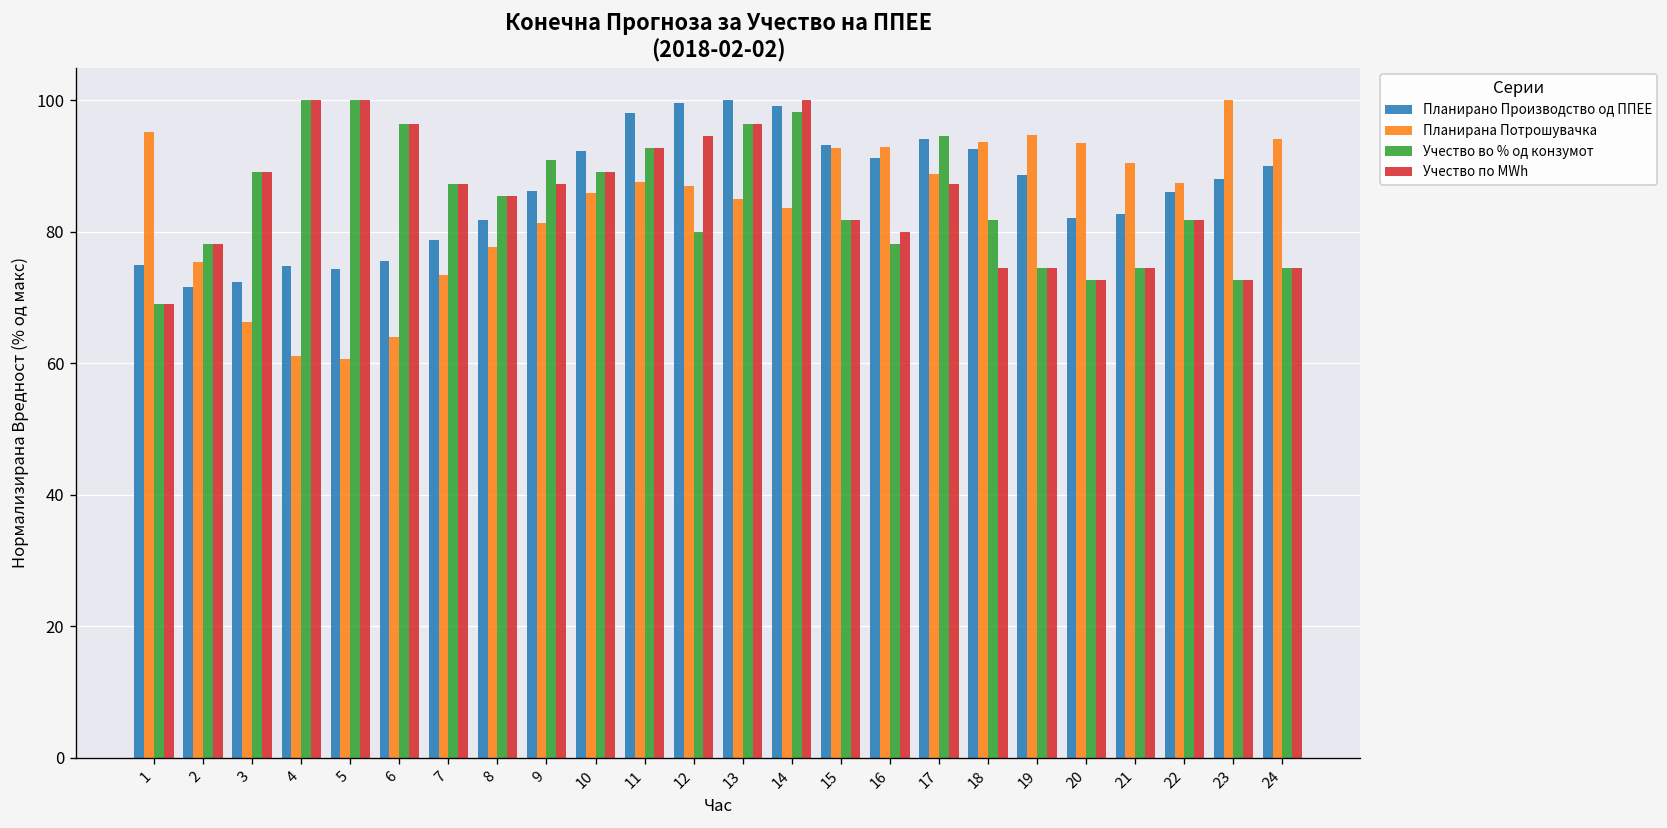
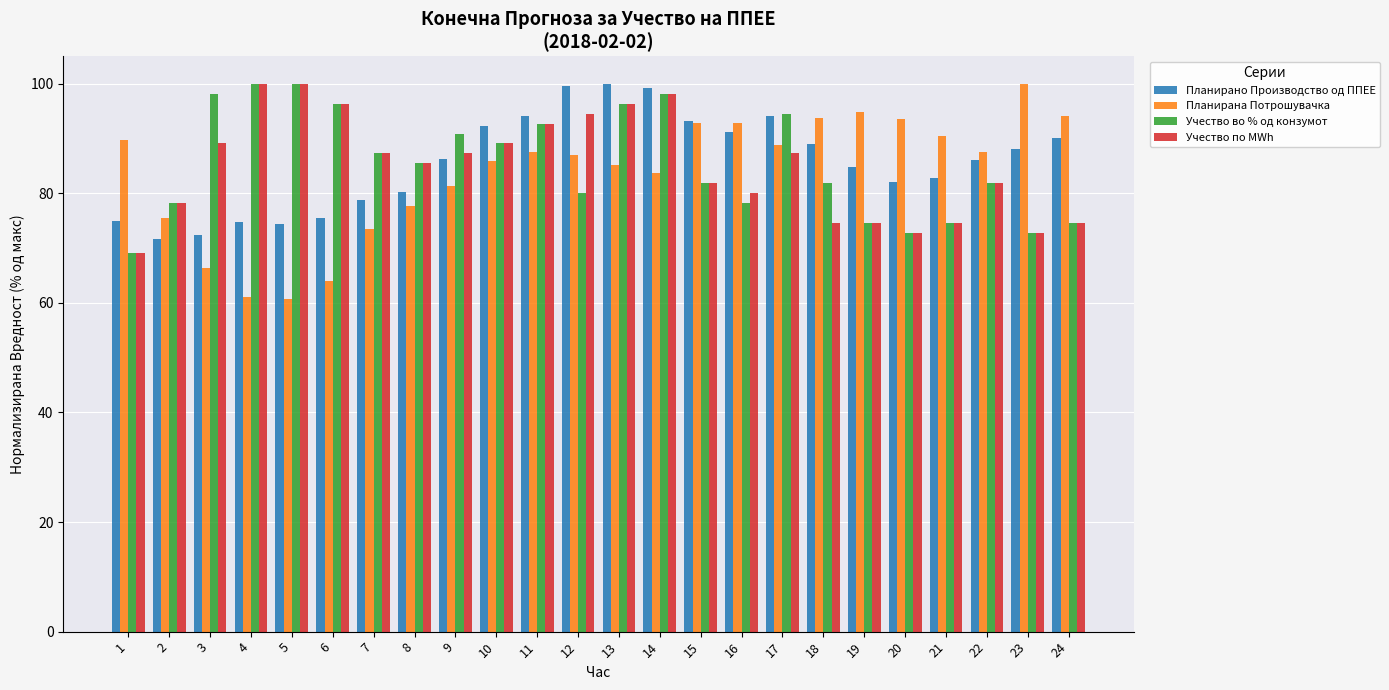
  {
    "Планирано Производство од ППЕЕ": {
      "1": 75,
      "2": 72,
      "3": 72,
      "4": 75,
      "5": 74,
      "6": 76,
      "7": 79,
-     "8": 82,
+     "8": 80,
      "9": 86,
      "10": 92,
-     "11": 98,
+     "11": 94,
      "12": 100,
      "13": 100,
      "14": 99,
      "15": 93,
      "16": 91,
      "17": 94,
-     "18": 93,
-     "19": 89,
+     "18": 89,
+     "19": 85,
      "20": 82,
      "21": 83,
      "22": 86,
      "23": 88,
      "24": 90
    },
    "Планирана Потрошувачка": {
-     "1": 95,
+     "1": 90,
      "2": 75,
      "3": 66,
      "4": 61,
      "5": 61,
      "6": 64,
      "7": 73,
      "8": 78,
      "9": 81,
      "10": 86,
      "11": 88,
      "12": 87,
      "13": 85,
      "14": 84,
      "15": 93,
      "16": 93,
      "17": 89,
      "18": 94,
      "19": 95,
      "20": 94,
      "21": 91,
      "22": 87,
      "23": 100,
      "24": 94
    },
    "Учество во % од конзумот": {
      "1": 69,
      "2": 78,
-     "3": 89,
+     "3": 98,
      "4": 100,
      "5": 100,
      "6": 96,
      "7": 87,
      "8": 85,
      "9": 91,
      "10": 89,
      "11": 93,
      "12": 80,
      "13": 96,
      "14": 98,
      "15": 82,
      "16": 78,
      "17": 95,
      "18": 82,
      "19": 75,
      "20": 73,
      "21": 75,
      "22": 82,
      "23": 73,
      "24": 75
    },
    "Учество по MWh": {
      "1": 69,
      "2": 78,
      "3": 89,
      "4": 100,
      "5": 100,
      "6": 96,
      "7": 87,
      "8": 85,
      "9": 87,
      "10": 89,
      "11": 93,
      "12": 95,
      "13": 96,
-     "14": 100,
+     "14": 98,
      "15": 82,
      "16": 80,
      "17": 87,
      "18": 75,
      "19": 75,
      "20": 73,
      "21": 75,
      "22": 82,
      "23": 73,
      "24": 75
    }
  }
